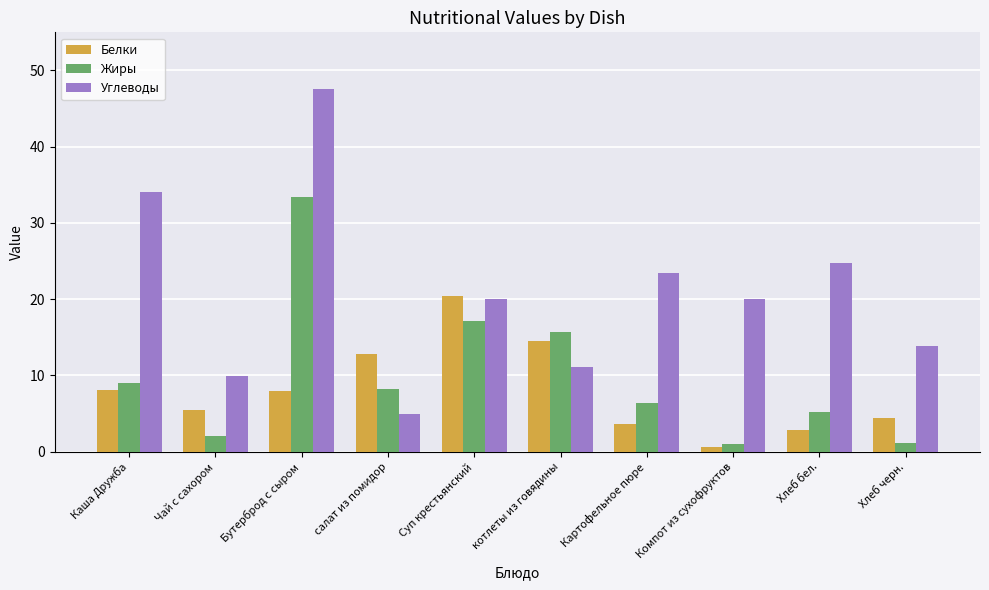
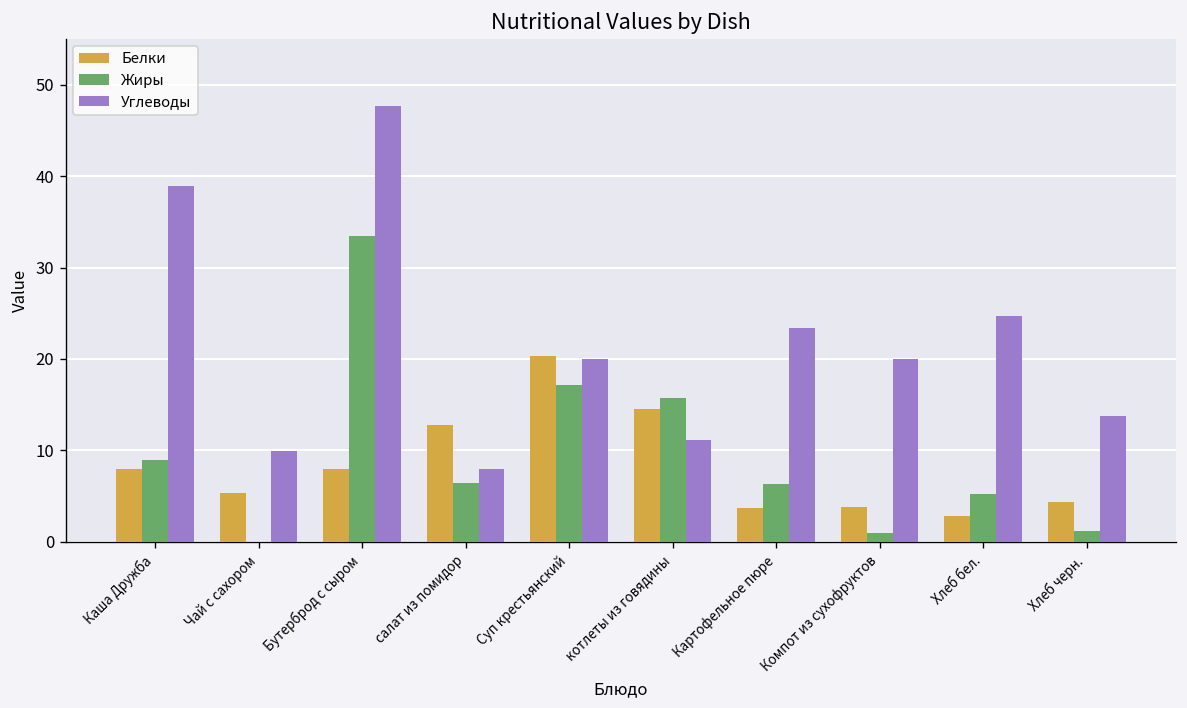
  {
    "Белки": {
      "Каша Дружба": 8,
      "Чай с сахором": 5,
      "Бутерброд с сыром": 8,
      "салат из помидор": 13,
      "Суп крестьянский": 20,
      "котлеты из говядины": 15,
      "Картофельное пюре": 4,
-     "Компот из сухофруктов": 1,
+     "Компот из сухофруктов": 4,
      "Хлеб бел.": 3,
      "Хлеб черн.": 4
    },
    "Жиры": {
      "Каша Дружба": 9,
-     "Чай с сахором": 2,
+     "Чай с сахором": 0,
      "Бутерброд с сыром": 33,
-     "салат из помидор": 8,
+     "салат из помидор": 7,
      "Суп крестьянский": 17,
      "котлеты из говядины": 16,
      "Картофельное пюре": 6,
      "Компот из сухофруктов": 1,
      "Хлеб бел.": 5,
      "Хлеб черн.": 1
    },
    "Углеводы": {
-     "Каша Дружба": 34,
+     "Каша Дружба": 39,
      "Чай с сахором": 10,
      "Бутерброд с сыром": 48,
-     "салат из помидор": 5,
+     "салат из помидор": 8,
      "Суп крестьянский": 20,
      "котлеты из говядины": 11,
      "Картофельное пюре": 23,
      "Компот из сухофруктов": 20,
      "Хлеб бел.": 25,
      "Хлеб черн.": 14
    }
  }
